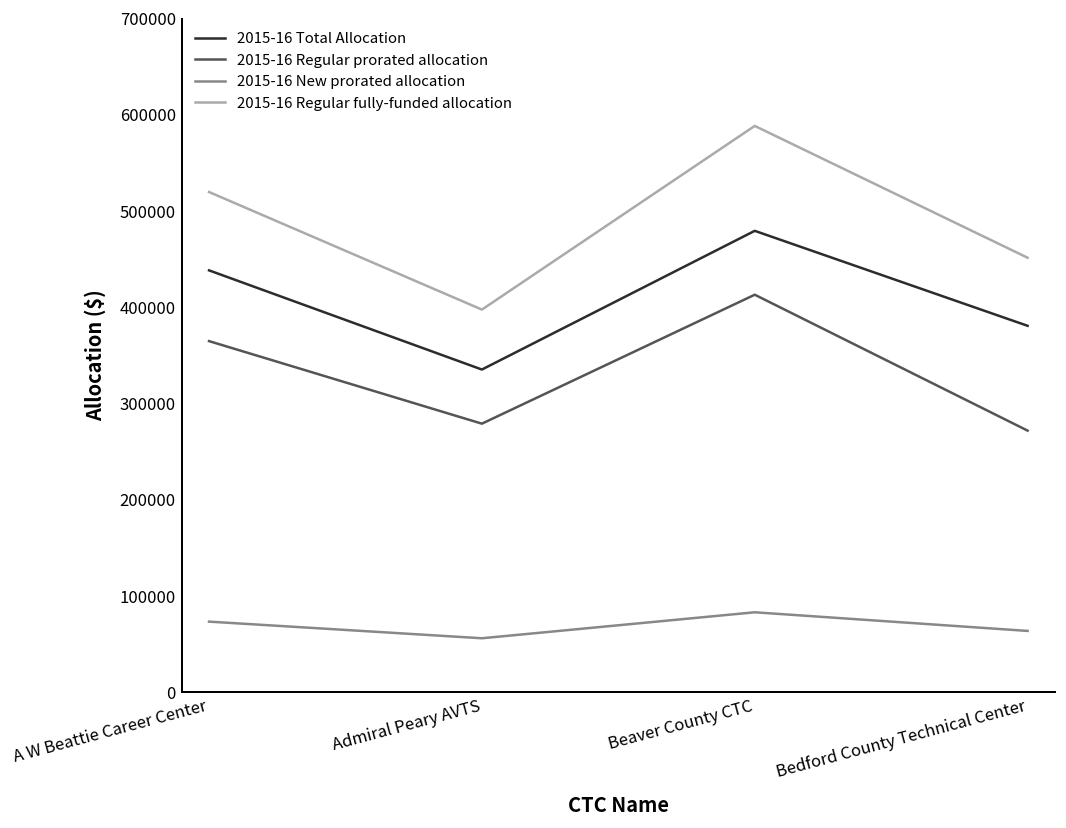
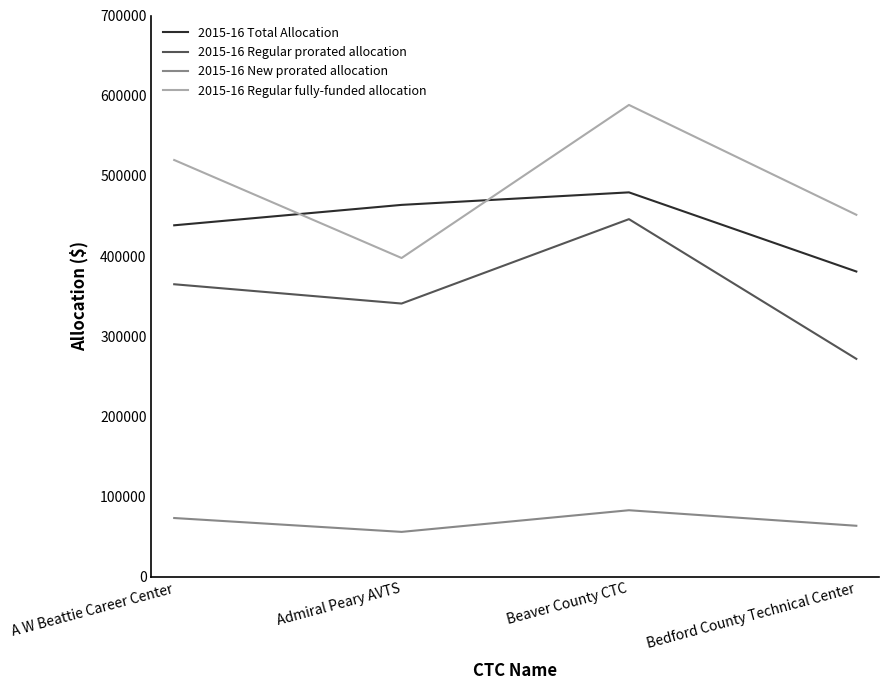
  {
    "2015-16 Total Allocation": {
      "A W Beattie Career Center": 440000,
-     "Admiral Peary AVTS": 340000,
+     "Admiral Peary AVTS": 460000,
      "Beaver County CTC": 480000,
      "Bedford County Technical Center": 380000
    },
    "2015-16 Regular prorated allocation": {
      "A W Beattie Career Center": 360000,
-     "Admiral Peary AVTS": 280000,
-     "Beaver County CTC": 410000,
+     "Admiral Peary AVTS": 340000,
+     "Beaver County CTC": 450000,
      "Bedford County Technical Center": 270000
    }
  }
